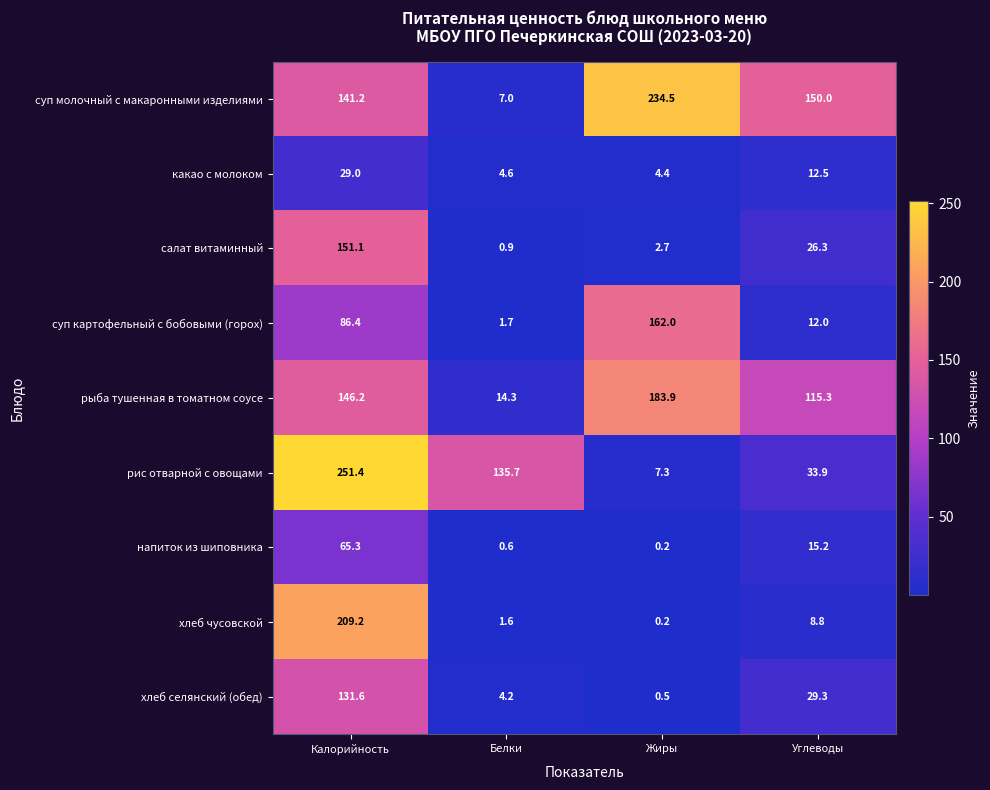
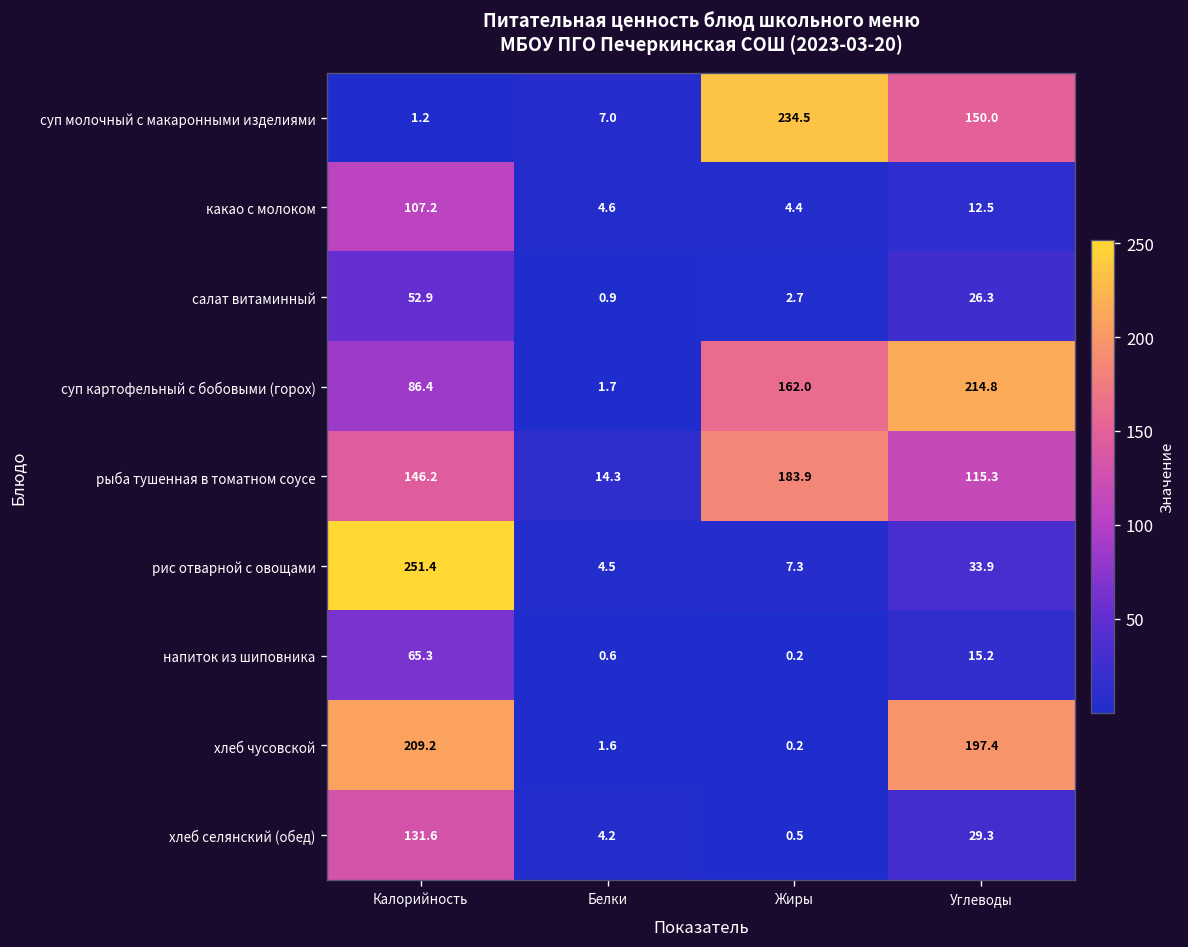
  {
    "суп молочный с макаронными изделиями": {
-     "Калорийность": 141.2,
+     "Калорийность": 1.2,
      "Белки": 7.0,
      "Жиры": 234.5,
      "Углеводы": 150.0
    },
    "какао с молоком": {
-     "Калорийность": 29.0,
+     "Калорийность": 107.2,
      "Белки": 4.6,
      "Жиры": 4.4,
      "Углеводы": 12.5
    },
    "салат витаминный": {
-     "Калорийность": 151.1,
+     "Калорийность": 52.9,
      "Белки": 0.9,
      "Жиры": 2.7,
      "Углеводы": 26.3
    },
    "суп картофельный с бобовыми (горох)": {
      "Калорийность": 86.4,
      "Белки": 1.7,
      "Жиры": 162.0,
-     "Углеводы": 12.0
+     "Углеводы": 214.8
    },
    "рыба тушенная в томатном соусе": {
      "Калорийность": 146.2,
      "Белки": 14.3,
      "Жиры": 183.9,
      "Углеводы": 115.3
    },
    "рис отварной с овощами": {
      "Калорийность": 251.4,
-     "Белки": 135.7,
+     "Белки": 4.5,
      "Жиры": 7.3,
      "Углеводы": 33.9
    },
    "напиток из шиповника": {
      "Калорийность": 65.3,
      "Белки": 0.6,
      "Жиры": 0.2,
      "Углеводы": 15.2
    },
    "хлеб чусовской": {
      "Калорийность": 209.2,
      "Белки": 1.6,
      "Жиры": 0.2,
-     "Углеводы": 8.8
+     "Углеводы": 197.4
    },
    "хлеб селянский (обед)": {
      "Калорийность": 131.6,
      "Белки": 4.2,
      "Жиры": 0.5,
      "Углеводы": 29.3
    }
  }
